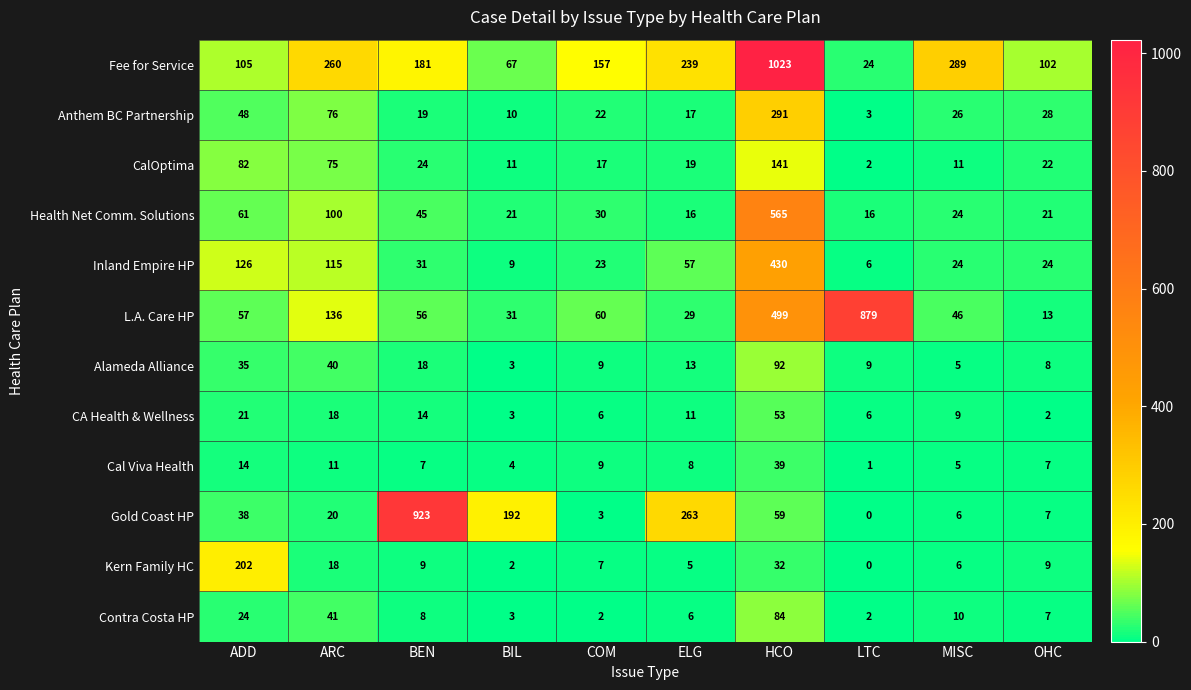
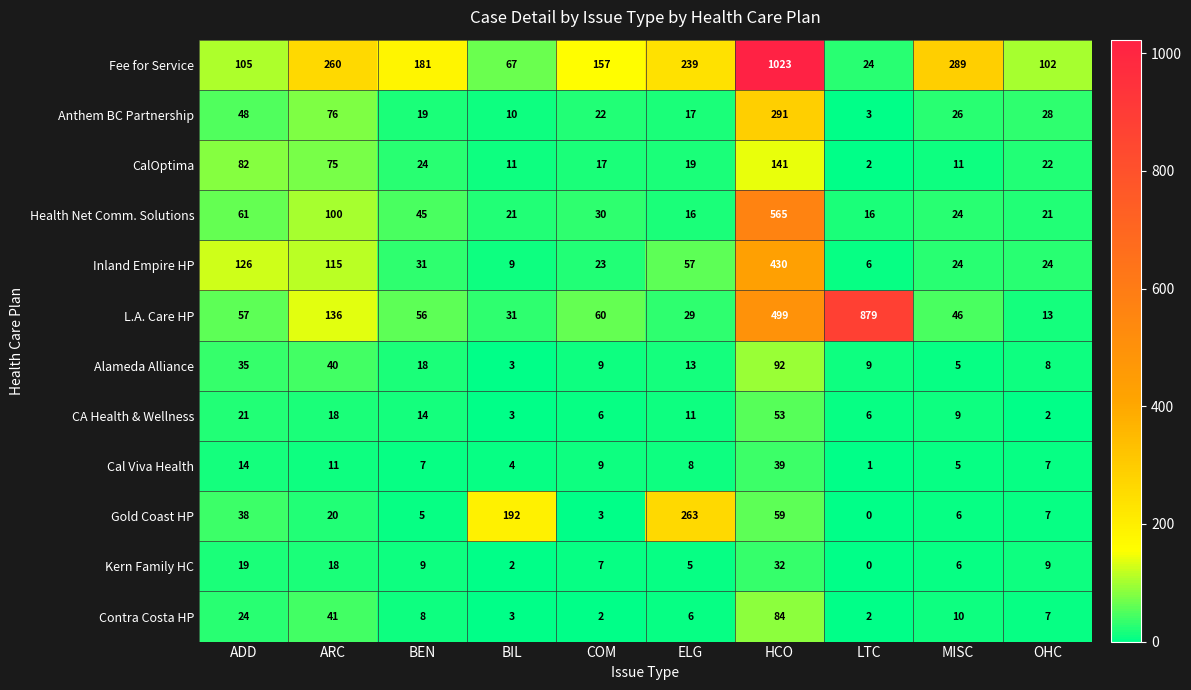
  {
    "Fee for Service": {
      "ADD": 105,
      "ARC": 260,
      "BEN": 181,
      "BIL": 67,
      "COM": 157,
      "ELG": 239,
      "HCO": 1023,
      "LTC": 24,
      "MISC": 289,
      "OHC": 102
    },
    "Anthem BC Partnership": {
      "ADD": 48,
      "ARC": 76,
      "BEN": 19,
      "BIL": 10,
      "COM": 22,
      "ELG": 17,
      "HCO": 291,
      "LTC": 3,
      "MISC": 26,
      "OHC": 28
    },
    "CalOptima": {
      "ADD": 82,
      "ARC": 75,
      "BEN": 24,
      "BIL": 11,
      "COM": 17,
      "ELG": 19,
      "HCO": 141,
      "LTC": 2,
      "MISC": 11,
      "OHC": 22
    },
    "Health Net Comm. Solutions": {
      "ADD": 61,
      "ARC": 100,
      "BEN": 45,
      "BIL": 21,
      "COM": 30,
      "ELG": 16,
      "HCO": 565,
      "LTC": 16,
      "MISC": 24,
      "OHC": 21
    },
    "Inland Empire HP": {
      "ADD": 126,
      "ARC": 115,
      "BEN": 31,
      "BIL": 9,
      "COM": 23,
      "ELG": 57,
      "HCO": 430,
      "LTC": 6,
      "MISC": 24,
      "OHC": 24
    },
    "L.A. Care HP": {
      "ADD": 57,
      "ARC": 136,
      "BEN": 56,
      "BIL": 31,
      "COM": 60,
      "ELG": 29,
      "HCO": 499,
      "LTC": 879,
      "MISC": 46,
      "OHC": 13
    },
    "Alameda Alliance": {
      "ADD": 35,
      "ARC": 40,
      "BEN": 18,
      "BIL": 3,
      "COM": 9,
      "ELG": 13,
      "HCO": 92,
      "LTC": 9,
      "MISC": 5,
      "OHC": 8
    },
    "CA Health & Wellness": {
      "ADD": 21,
      "ARC": 18,
      "BEN": 14,
      "BIL": 3,
      "COM": 6,
      "ELG": 11,
      "HCO": 53,
      "LTC": 6,
      "MISC": 9,
      "OHC": 2
    },
    "Cal Viva Health": {
      "ADD": 14,
      "ARC": 11,
      "BEN": 7,
      "BIL": 4,
      "COM": 9,
      "ELG": 8,
      "HCO": 39,
      "LTC": 1,
      "MISC": 5,
      "OHC": 7
    },
    "Gold Coast HP": {
      "ADD": 38,
      "ARC": 20,
-     "BEN": 923,
+     "BEN": 5,
      "BIL": 192,
      "COM": 3,
      "ELG": 263,
      "HCO": 59,
      "LTC": 0,
      "MISC": 6,
      "OHC": 7
    },
    "Kern Family HC": {
-     "ADD": 202,
+     "ADD": 19,
      "ARC": 18,
      "BEN": 9,
      "BIL": 2,
      "COM": 7,
      "ELG": 5,
      "HCO": 32,
      "LTC": 0,
      "MISC": 6,
      "OHC": 9
    },
    "Contra Costa HP": {
      "ADD": 24,
      "ARC": 41,
      "BEN": 8,
      "BIL": 3,
      "COM": 2,
      "ELG": 6,
      "HCO": 84,
      "LTC": 2,
      "MISC": 10,
      "OHC": 7
    }
  }
